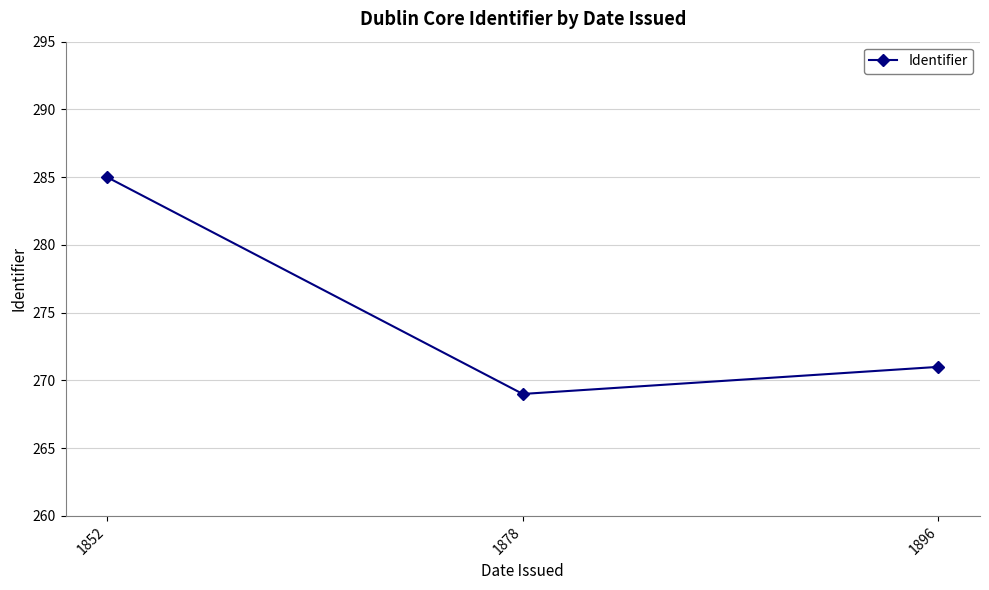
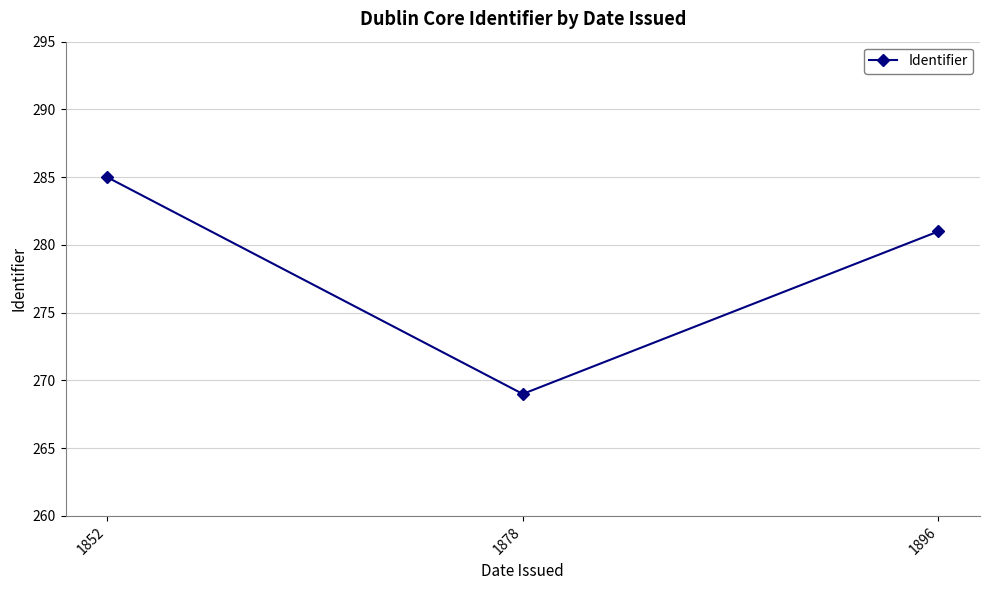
  {
    "1852": 285,
    "1878": 269,
-   "1896": 271
+   "1896": 281
  }
